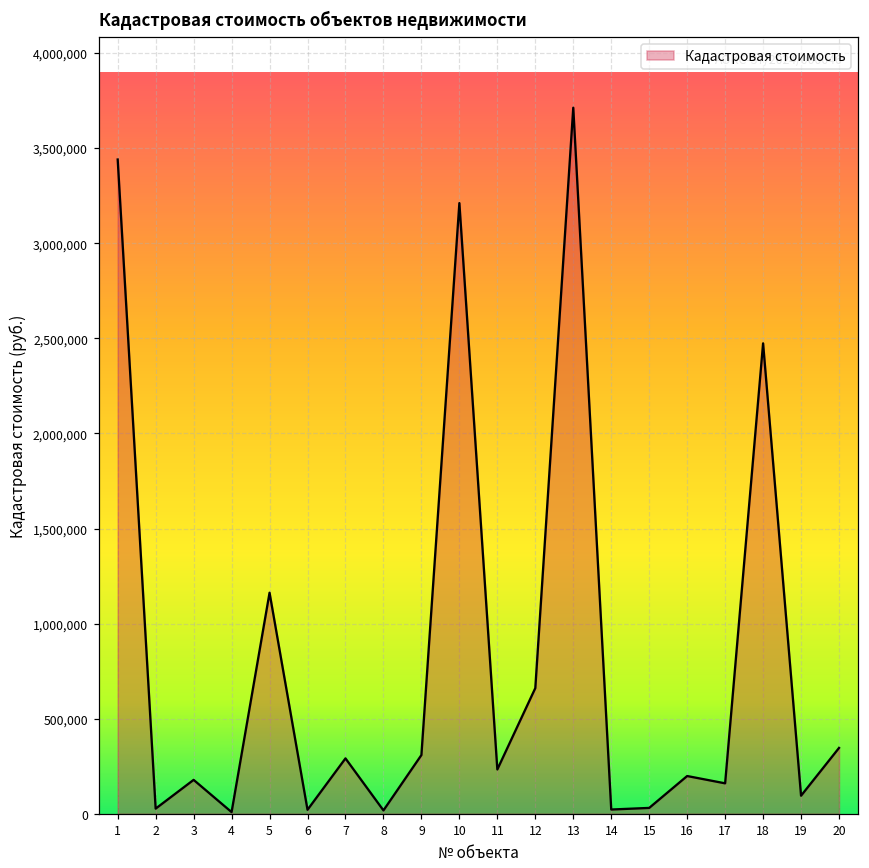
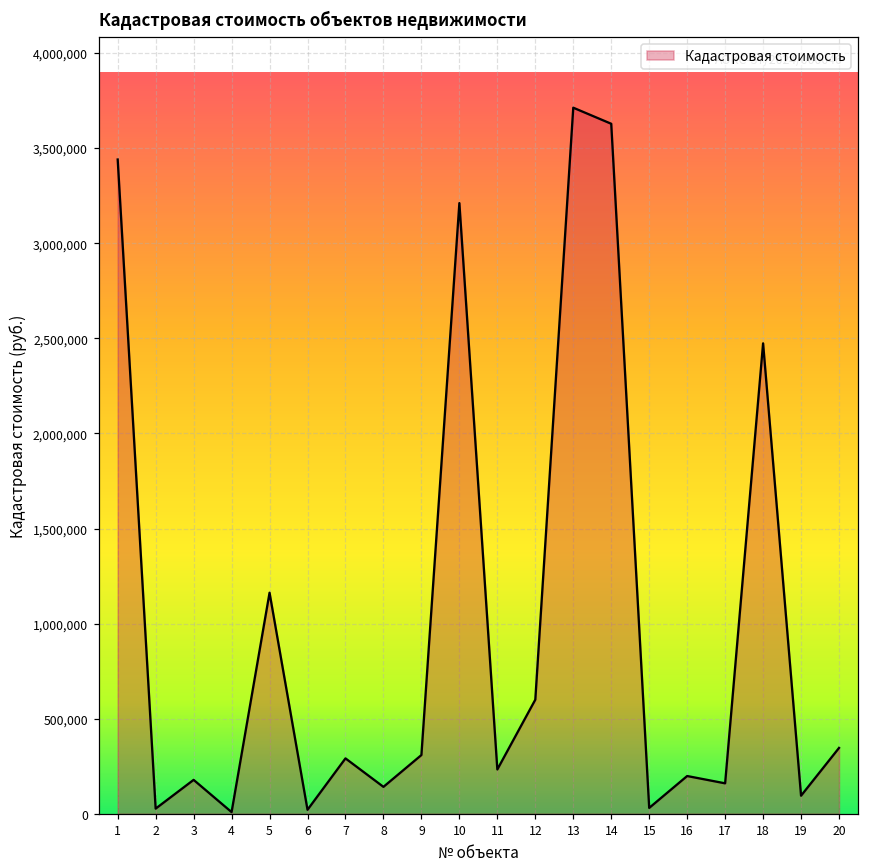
  {
    "1": "3,440,000",
    "2": "30,000",
    "3": "180,000",
    "4": "10,000",
    "5": "1,160,000",
    "6": "20,000",
    "7": "290,000",
-   "8": "20,000",
+   "8": "140,000",
    "9": "310,000",
    "10": "3,210,000",
    "11": "230,000",
-   "12": "660,000",
+   "12": "600,000",
    "13": "3,710,000",
-   "14": "20,000",
+   "14": "3,630,000",
    "15": "30,000",
    "16": "200,000",
    "17": "160,000",
    "18": "2,470,000",
    "19": "100,000",
    "20": "350,000"
  }
